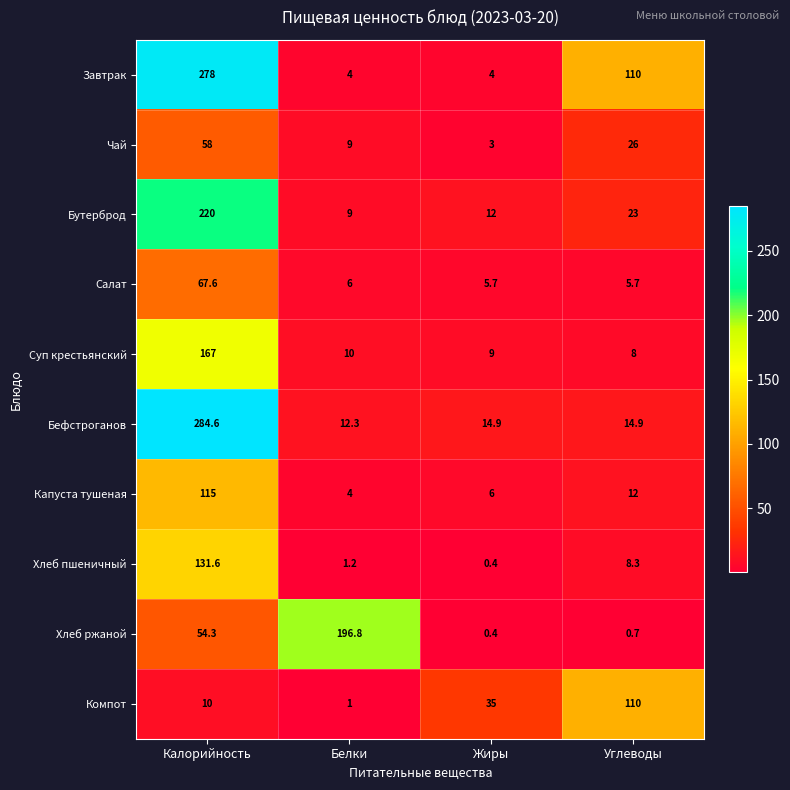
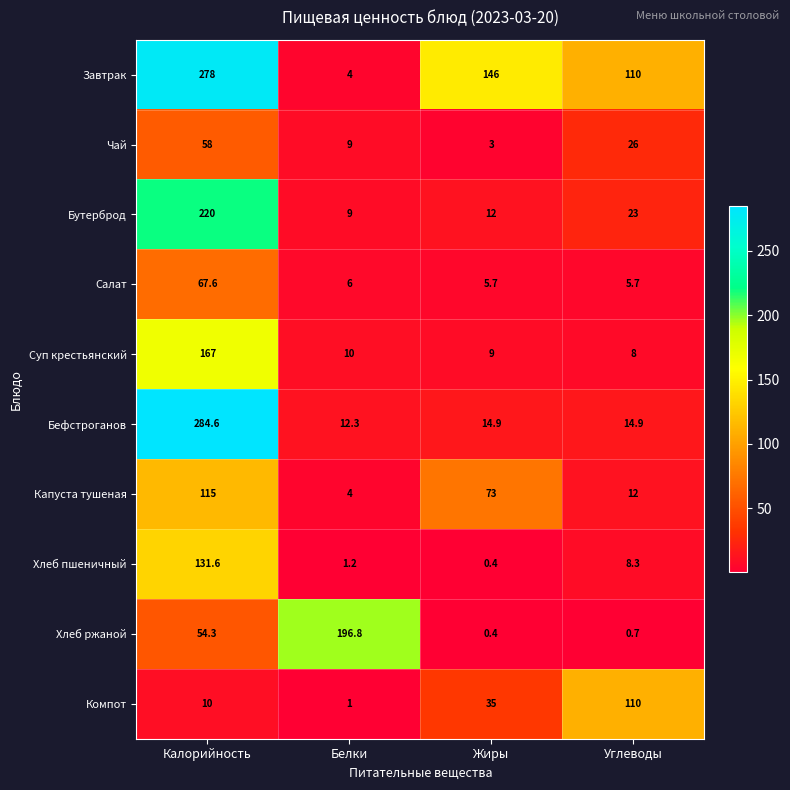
  {
    "Завтрак": {
      "Калорийность": 278,
      "Белки": 4,
-     "Жиры": 4,
+     "Жиры": 146,
      "Углеводы": 110
    },
    "Чай": {
      "Калорийность": 58,
      "Белки": 9,
      "Жиры": 3,
      "Углеводы": 26
    },
    "Бутерброд": {
      "Калорийность": 220,
      "Белки": 9,
      "Жиры": 12,
      "Углеводы": 23
    },
    "Салат": {
      "Калорийность": 67.6,
      "Белки": 6,
      "Жиры": 5.7,
      "Углеводы": 5.7
    },
    "Суп крестьянский": {
      "Калорийность": 167,
      "Белки": 10,
      "Жиры": 9,
      "Углеводы": 8
    },
    "Бефстроганов": {
      "Калорийность": 284.6,
      "Белки": 12.3,
      "Жиры": 14.9,
      "Углеводы": 14.9
    },
    "Капуста тушеная": {
      "Калорийность": 115,
      "Белки": 4,
-     "Жиры": 6,
+     "Жиры": 73,
      "Углеводы": 12
    },
    "Хлеб пшеничный": {
      "Калорийность": 131.6,
      "Белки": 1.2,
      "Жиры": 0.4,
      "Углеводы": 8.3
    },
    "Хлеб ржаной": {
      "Калорийность": 54.3,
      "Белки": 196.8,
      "Жиры": 0.4,
      "Углеводы": 0.7
    },
    "Компот": {
      "Калорийность": 10,
      "Белки": 1,
      "Жиры": 35,
      "Углеводы": 110
    }
  }
